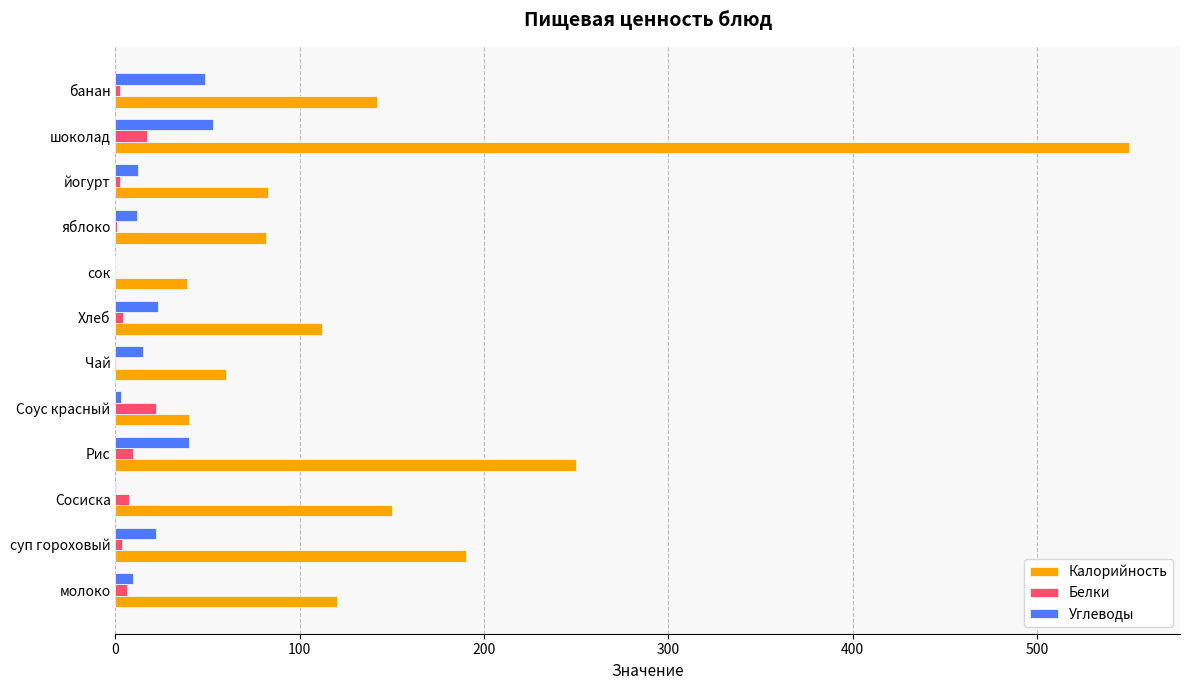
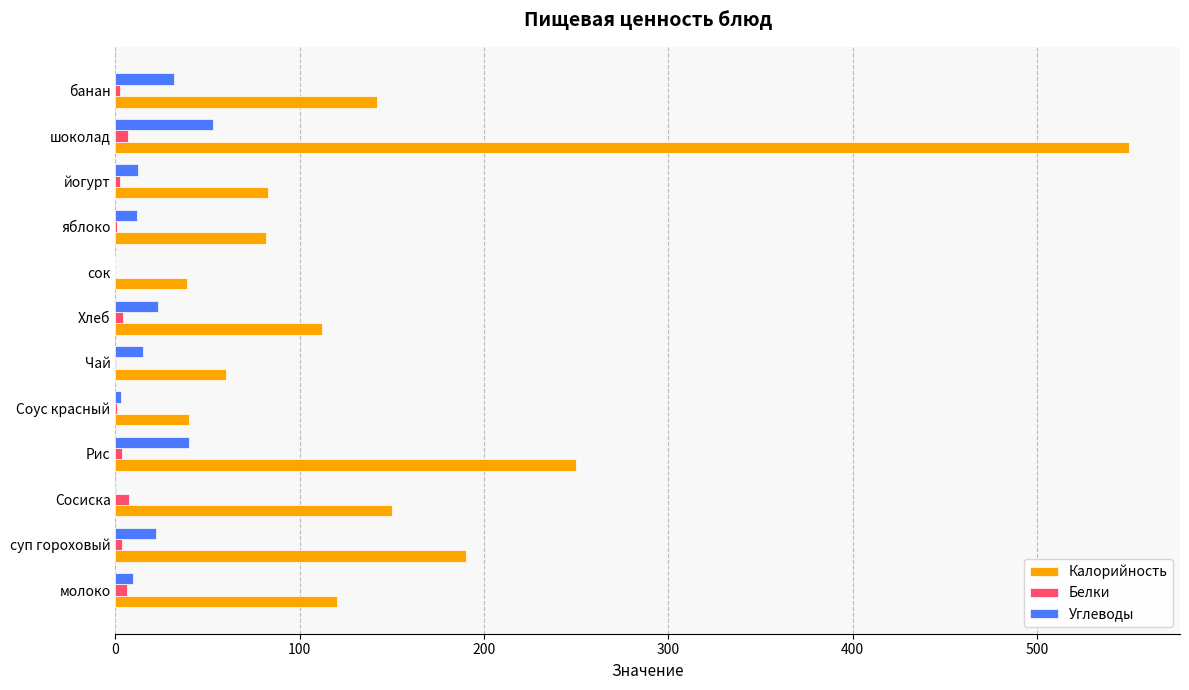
  {
    "Калорийность": {
      "банан": 142,
      "шоколад": 550,
      "йогурт": 83,
      "яблоко": 81,
      "сок": 39,
      "Хлеб": 112,
      "Чай": 60,
      "Соус красный": 40,
      "Рис": 250,
      "Сосиска": 150,
      "суп гороховый": 190,
      "молоко": 120
    },
    "Белки": {
      "банан": 2,
-     "шоколад": 17,
+     "шоколад": 7,
      "йогурт": 3,
      "сок": 0,
      "Хлеб": 4,
-     "Соус красный": 22,
-     "Рис": 9,
+     "Соус красный": 1,
+     "Рис": 4,
      "Сосиска": 7,
      "суп гороховый": 4,
      "молоко": 6
    },
    "Углеводы": {
-     "банан": 48,
+     "банан": 32,
      "шоколад": 53,
      "йогурт": 12,
      "яблоко": 12,
      "сок": 0,
      "Хлеб": 23,
      "Чай": 15,
      "Соус красный": 3,
      "Рис": 40,
      "суп гороховый": 22,
      "молоко": 9
    }
  }
